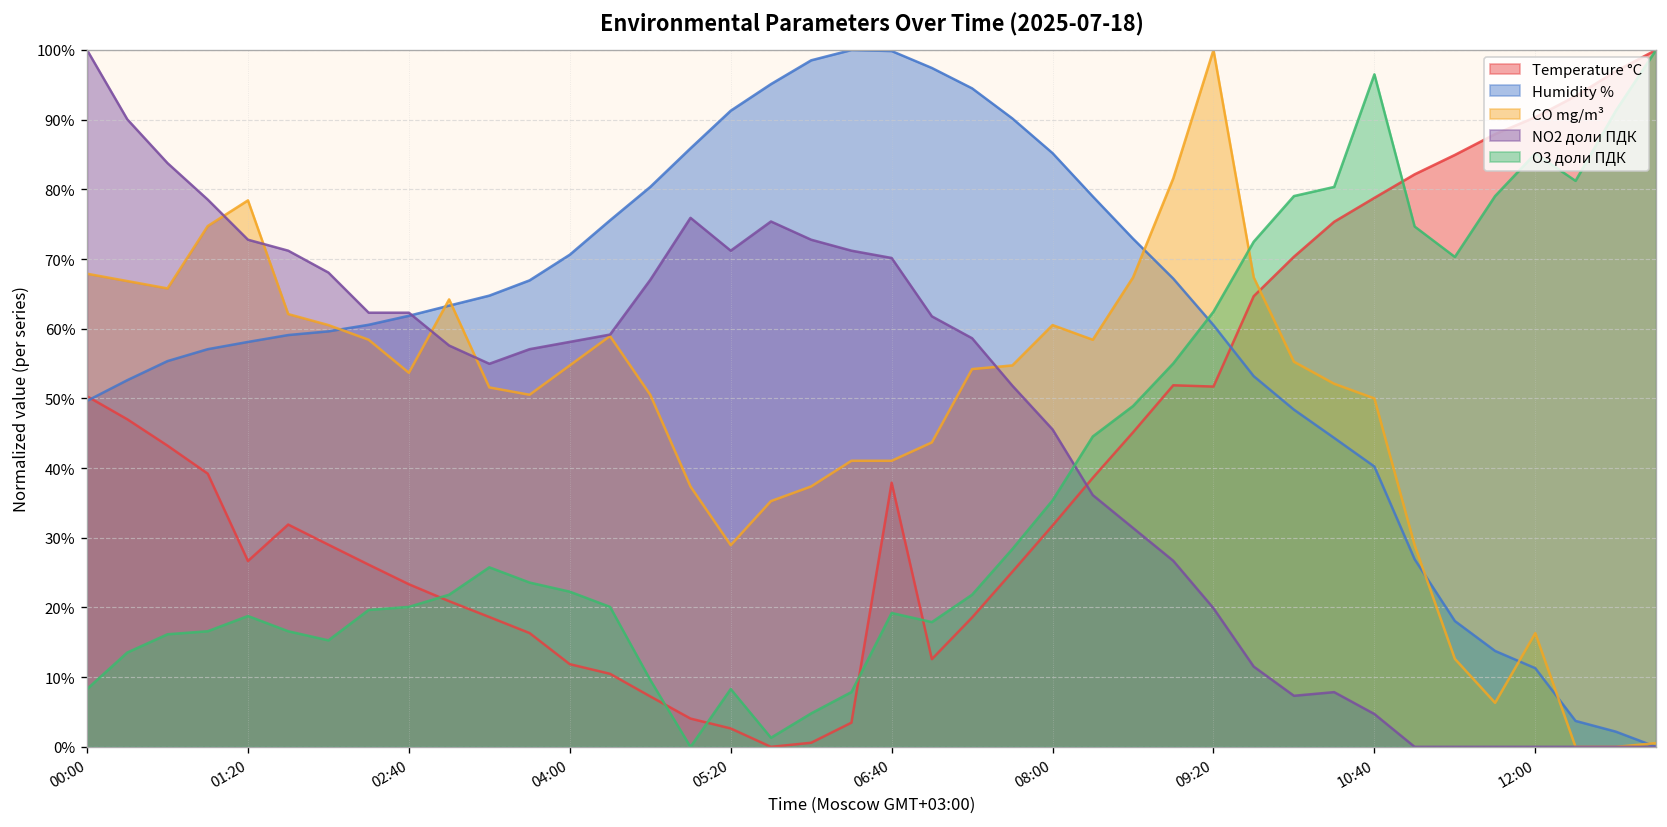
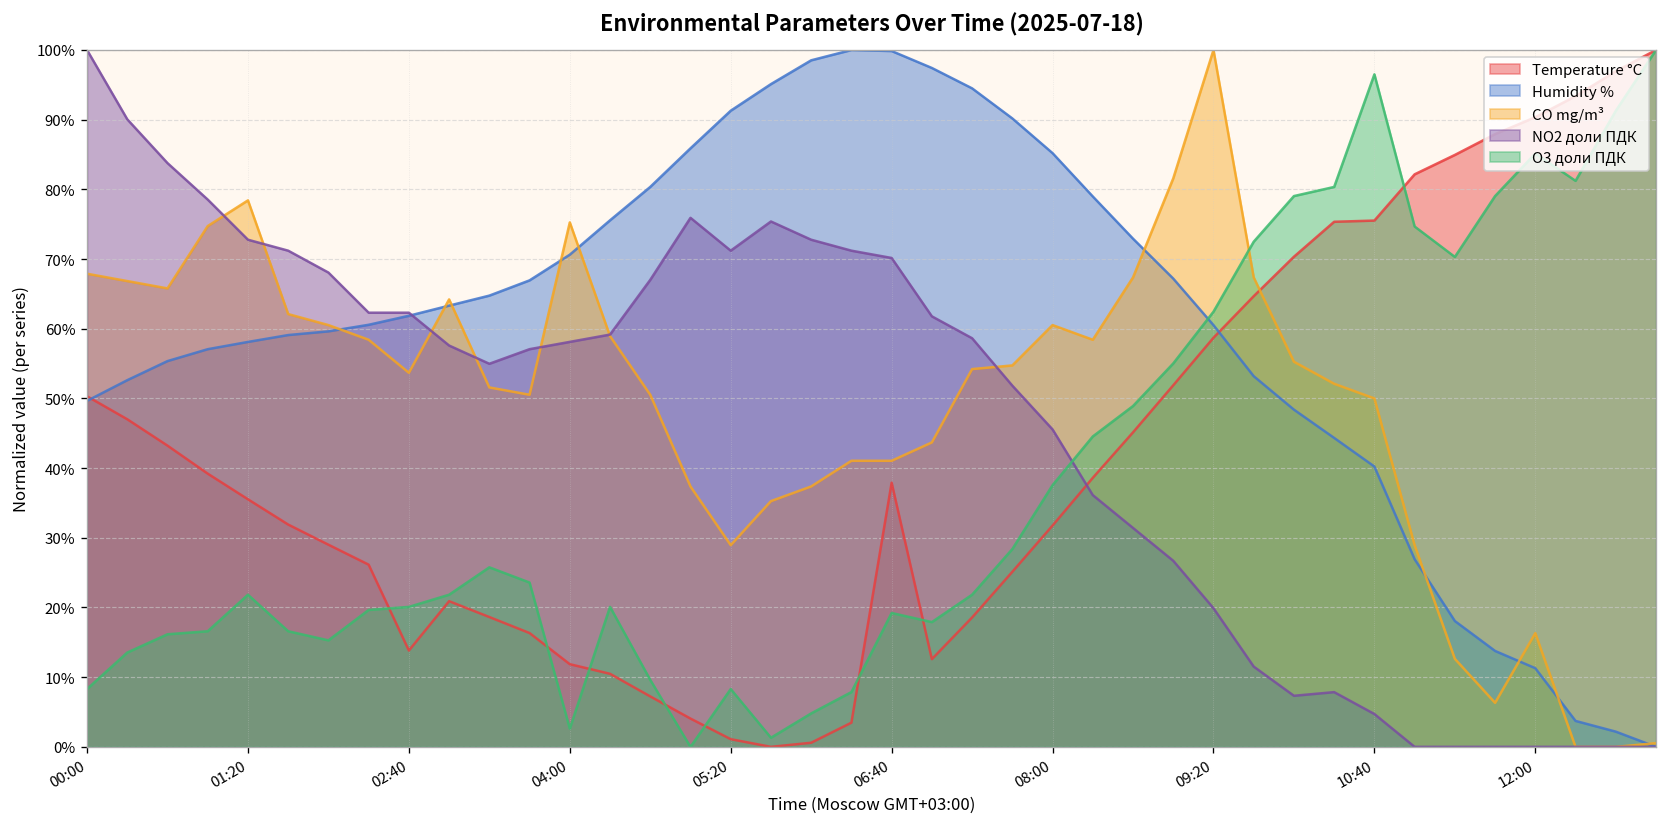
  {
    "Temperature °C": {
      "00:00": "50%",
-     "01:20": "27%",
-     "02:40": "23%",
+     "01:20": "36%",
+     "02:40": "14%",
      "04:00": "12%",
-     "05:20": "3%",
+     "05:20": "1%",
      "06:40": "38%",
      "08:00": "32%",
-     "09:20": "52%",
-     "10:40": "79%"
+     "09:20": "59%",
+     "10:40": "76%"
    },
    "CO mg/m³": {
      "00:00": "68%",
      "01:20": "78%",
      "02:40": "54%",
-     "04:00": "55%",
+     "04:00": "75%",
      "05:20": "29%",
      "06:40": "41%",
      "08:00": "61%",
      "09:20": "100%",
      "10:40": "50%",
      "12:00": "16%"
    },
    "O3 доли ПДК": {
      "00:00": "8%",
-     "01:20": "19%",
+     "01:20": "22%",
      "02:40": "20%",
-     "04:00": "22%",
+     "04:00": "3%",
      "05:20": "8%",
      "06:40": "19%",
-     "08:00": "35%",
+     "08:00": "38%",
      "09:20": "62%",
      "10:40": "97%"
    }
  }
